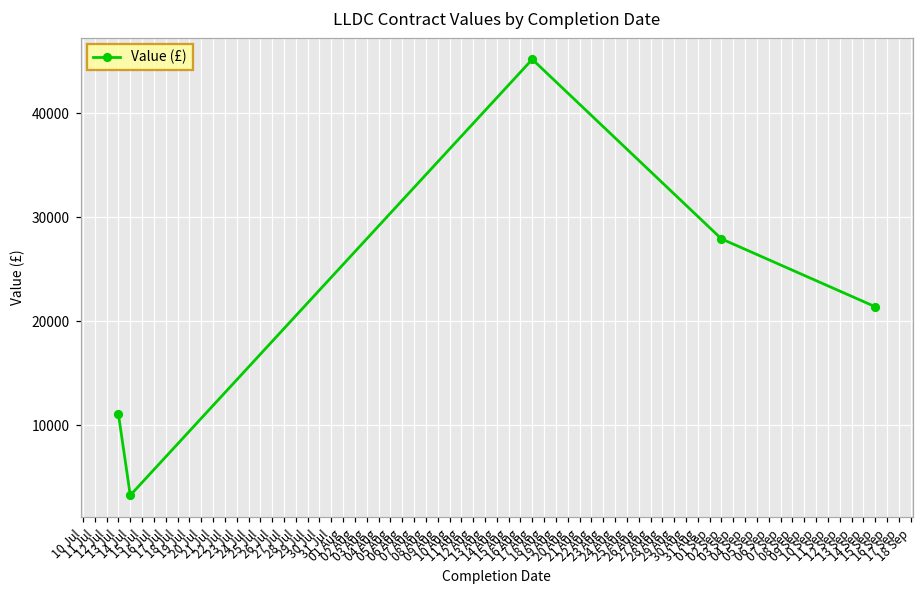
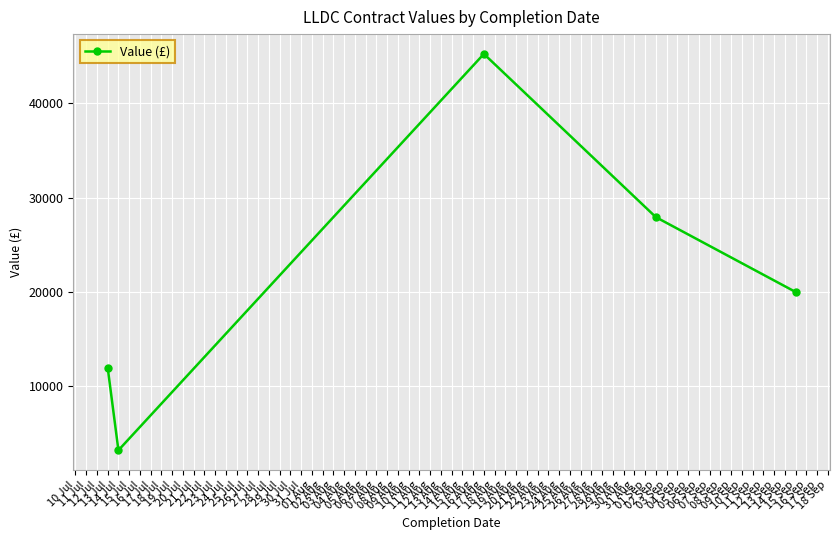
  {
-   "13 Jul": 11000,
+   "13 Jul": 12000,
    "14 Jul": 3000,
    "17 Aug": 45000,
    "02 Sep": 28000,
-   "15 Sep": 21000
+   "15 Sep": 20000
  }
